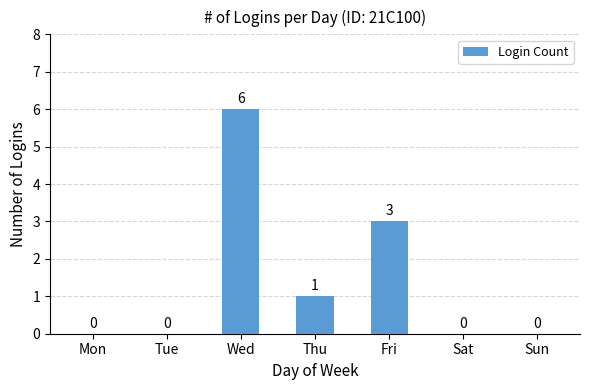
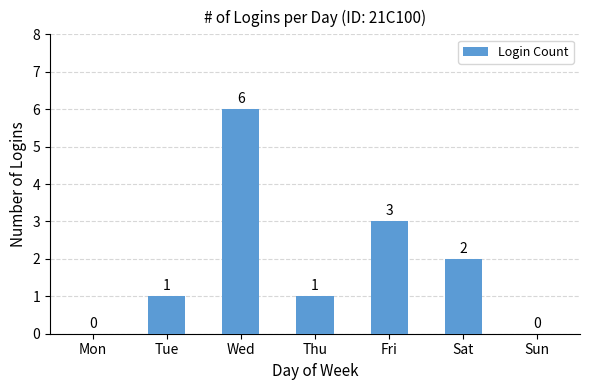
  {
    "Mon": 0,
-   "Tue": 0,
+   "Tue": 1,
    "Wed": 6,
    "Thu": 1,
    "Fri": 3,
-   "Sat": 0,
+   "Sat": 2,
    "Sun": 0
  }
